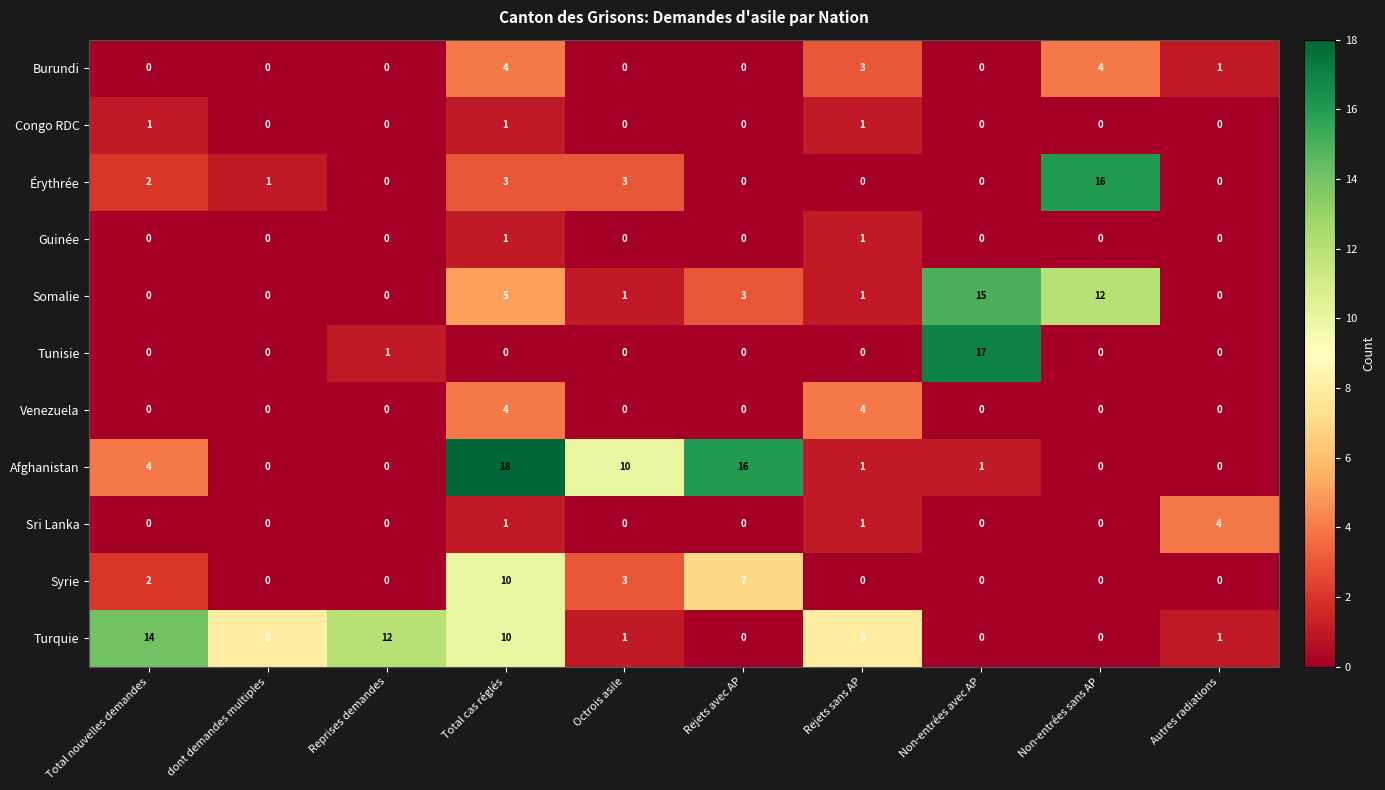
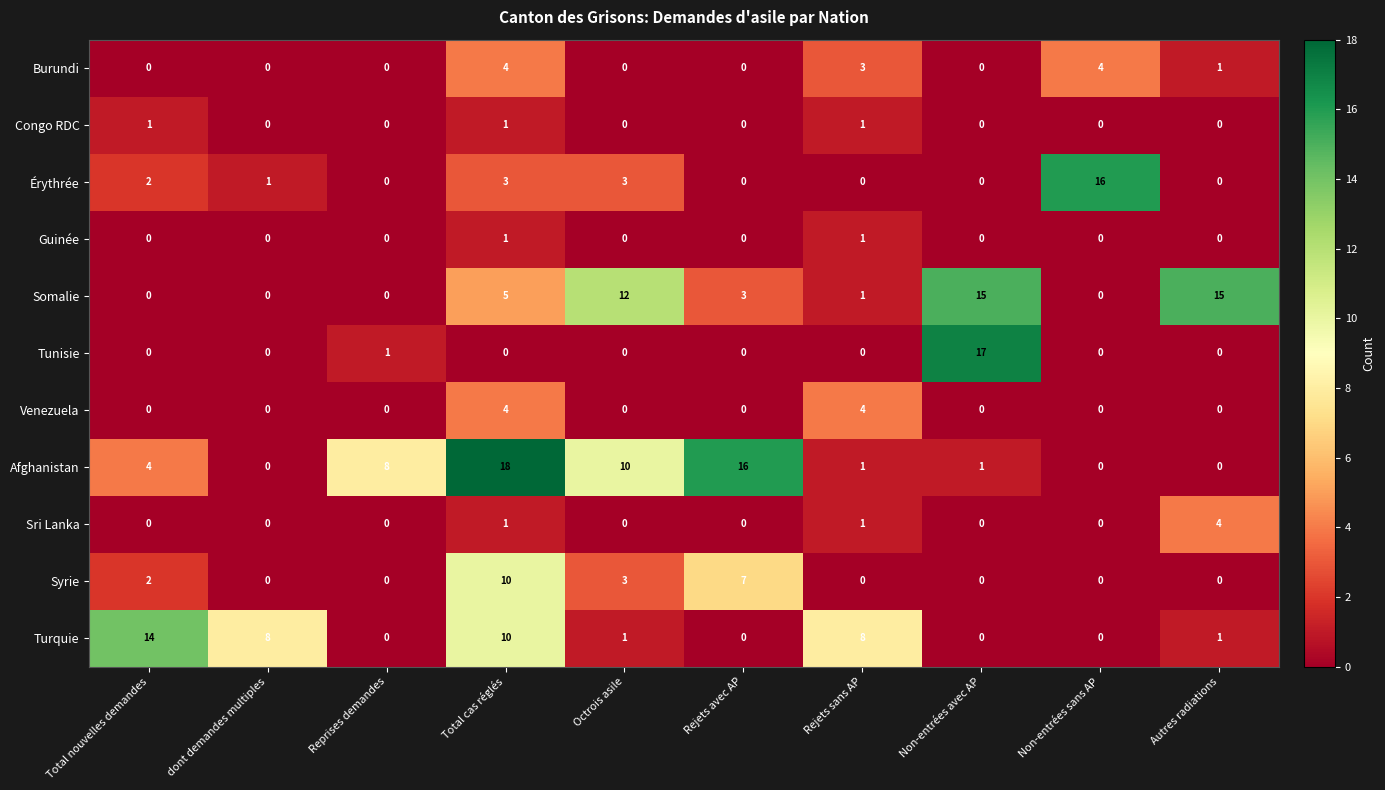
  {
    "Burundi": {
      "Total nouvelles demandes": 0,
      "dont demandes multiples": 0,
      "Reprises demandes": 0,
      "Total cas réglés": 4,
      "Octrois asile": 0,
      "Rejets avec AP": 0,
      "Rejets sans AP": 3,
      "Non-entrées avec AP": 0,
      "Non-entrées sans AP": 4,
      "Autres radiations": 1
    },
    "Congo RDC": {
      "Total nouvelles demandes": 1,
      "dont demandes multiples": 0,
      "Reprises demandes": 0,
      "Total cas réglés": 1,
      "Octrois asile": 0,
      "Rejets avec AP": 0,
      "Rejets sans AP": 1,
      "Non-entrées avec AP": 0,
      "Non-entrées sans AP": 0,
      "Autres radiations": 0
    },
    "Érythrée": {
      "Total nouvelles demandes": 2,
      "dont demandes multiples": 1,
      "Reprises demandes": 0,
      "Total cas réglés": 3,
      "Octrois asile": 3,
      "Rejets avec AP": 0,
      "Rejets sans AP": 0,
      "Non-entrées avec AP": 0,
      "Non-entrées sans AP": 16,
      "Autres radiations": 0
    },
    "Guinée": {
      "Total nouvelles demandes": 0,
      "dont demandes multiples": 0,
      "Reprises demandes": 0,
      "Total cas réglés": 1,
      "Octrois asile": 0,
      "Rejets avec AP": 0,
      "Rejets sans AP": 1,
      "Non-entrées avec AP": 0,
      "Non-entrées sans AP": 0,
      "Autres radiations": 0
    },
    "Somalie": {
      "Total nouvelles demandes": 0,
      "dont demandes multiples": 0,
      "Reprises demandes": 0,
      "Total cas réglés": 5,
-     "Octrois asile": 1,
+     "Octrois asile": 12,
      "Rejets avec AP": 3,
      "Rejets sans AP": 1,
      "Non-entrées avec AP": 15,
-     "Non-entrées sans AP": 12,
-     "Autres radiations": 0
+     "Non-entrées sans AP": 0,
+     "Autres radiations": 15
    },
    "Tunisie": {
      "Total nouvelles demandes": 0,
      "dont demandes multiples": 0,
      "Reprises demandes": 1,
      "Total cas réglés": 0,
      "Octrois asile": 0,
      "Rejets avec AP": 0,
      "Rejets sans AP": 0,
      "Non-entrées avec AP": 17,
      "Non-entrées sans AP": 0,
      "Autres radiations": 0
    },
    "Venezuela": {
      "Total nouvelles demandes": 0,
      "dont demandes multiples": 0,
      "Reprises demandes": 0,
      "Total cas réglés": 4,
      "Octrois asile": 0,
      "Rejets avec AP": 0,
      "Rejets sans AP": 4,
      "Non-entrées avec AP": 0,
      "Non-entrées sans AP": 0,
      "Autres radiations": 0
    },
    "Afghanistan": {
      "Total nouvelles demandes": 4,
      "dont demandes multiples": 0,
-     "Reprises demandes": 0,
+     "Reprises demandes": 8,
      "Total cas réglés": 18,
      "Octrois asile": 10,
      "Rejets avec AP": 16,
      "Rejets sans AP": 1,
      "Non-entrées avec AP": 1,
      "Non-entrées sans AP": 0,
      "Autres radiations": 0
    },
    "Sri Lanka": {
      "Total nouvelles demandes": 0,
      "dont demandes multiples": 0,
      "Reprises demandes": 0,
      "Total cas réglés": 1,
      "Octrois asile": 0,
      "Rejets avec AP": 0,
      "Rejets sans AP": 1,
      "Non-entrées avec AP": 0,
      "Non-entrées sans AP": 0,
      "Autres radiations": 4
    },
    "Syrie": {
      "Total nouvelles demandes": 2,
      "dont demandes multiples": 0,
      "Reprises demandes": 0,
      "Total cas réglés": 10,
      "Octrois asile": 3,
      "Rejets avec AP": 7,
      "Rejets sans AP": 0,
      "Non-entrées avec AP": 0,
      "Non-entrées sans AP": 0,
      "Autres radiations": 0
    },
    "Turquie": {
      "Total nouvelles demandes": 14,
      "dont demandes multiples": 8,
-     "Reprises demandes": 12,
+     "Reprises demandes": 0,
      "Total cas réglés": 10,
      "Octrois asile": 1,
      "Rejets avec AP": 0,
      "Rejets sans AP": 8,
      "Non-entrées avec AP": 0,
      "Non-entrées sans AP": 0,
      "Autres radiations": 1
    }
  }
